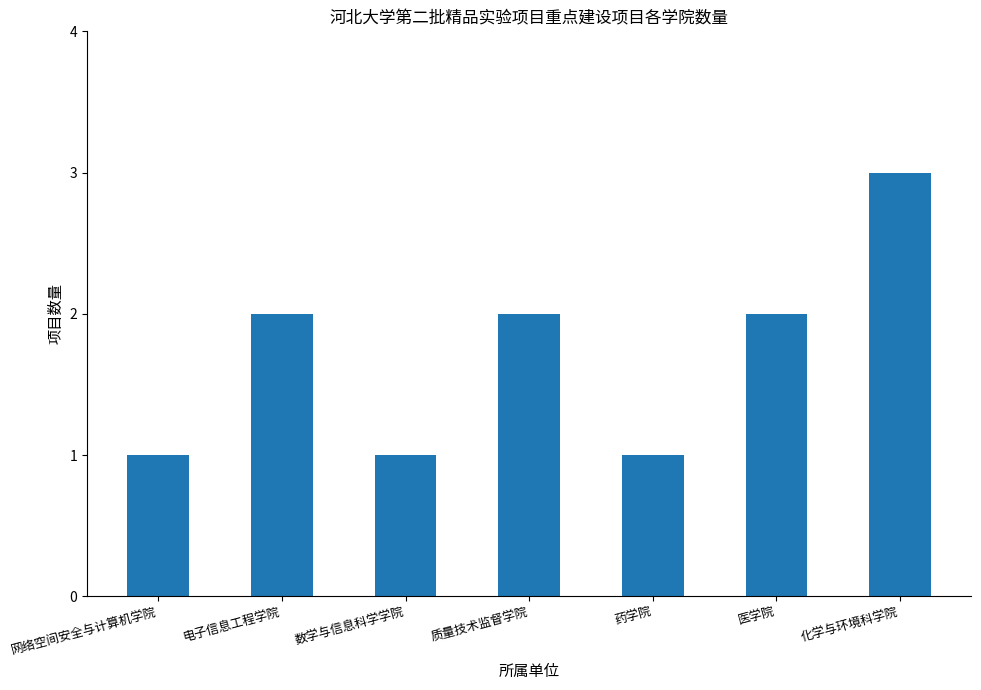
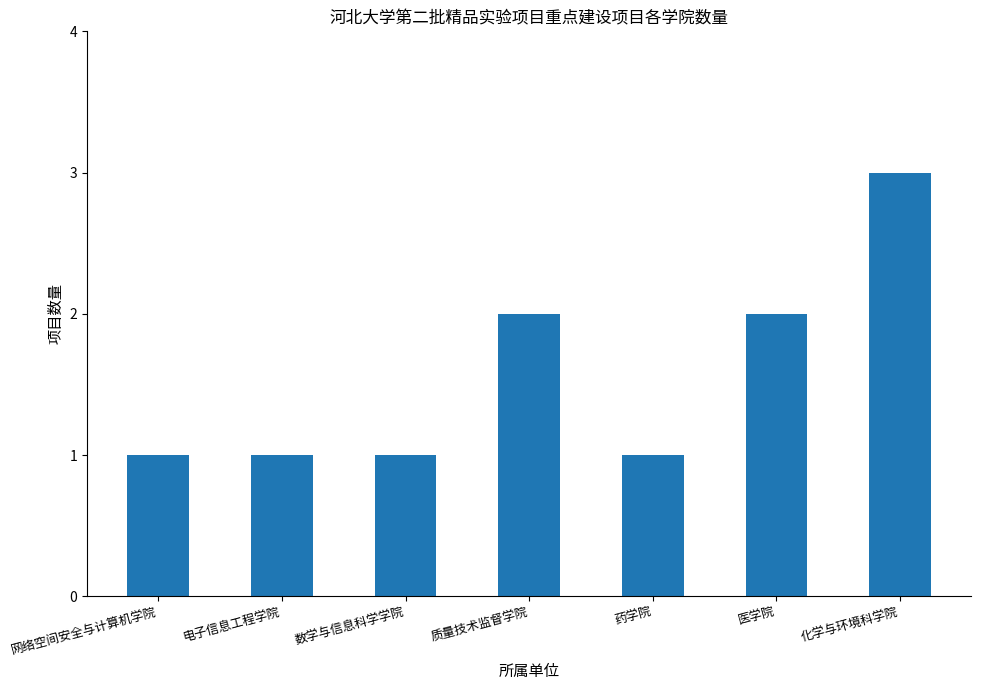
  {
    "网络空间安全与计算机学院": 1,
-   "电子信息工程学院": 2,
+   "电子信息工程学院": 1,
    "数学与信息科学学院": 1,
    "质量技术监督学院": 2,
    "药学院": 1,
    "医学院": 2,
    "化学与环境科学院": 3
  }
